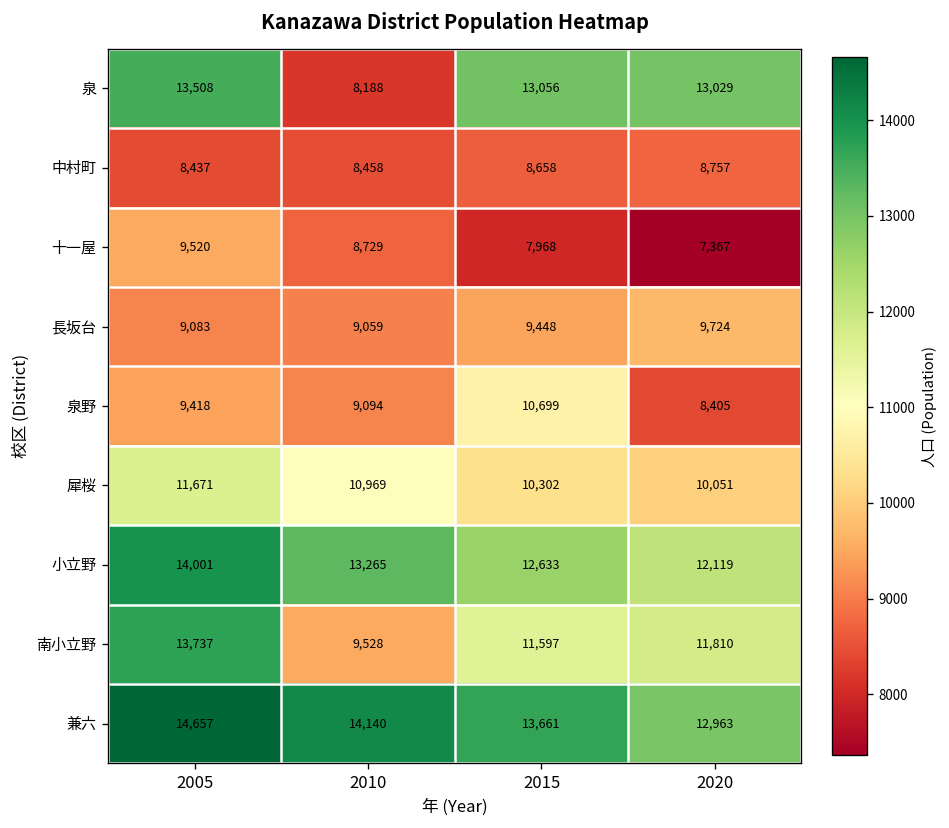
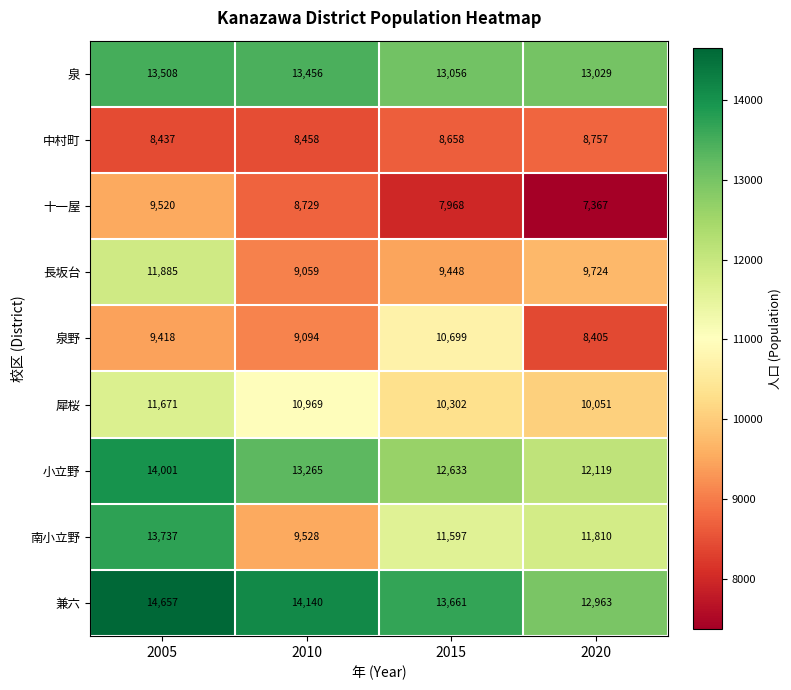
  {
    "泉": {
      "2005": "13,508",
-     "2010": "8,188",
+     "2010": "13,456",
      "2015": "13,056",
      "2020": "13,029"
    },
    "中村町": {
      "2005": "8,437",
      "2010": "8,458",
      "2015": "8,658",
      "2020": "8,757"
    },
    "十一屋": {
      "2005": "9,520",
      "2010": "8,729",
      "2015": "7,968",
      "2020": "7,367"
    },
    "長坂台": {
-     "2005": "9,083",
+     "2005": "11,885",
      "2010": "9,059",
      "2015": "9,448",
      "2020": "9,724"
    },
    "泉野": {
      "2005": "9,418",
      "2010": "9,094",
      "2015": "10,699",
      "2020": "8,405"
    },
    "犀桜": {
      "2005": "11,671",
      "2010": "10,969",
      "2015": "10,302",
      "2020": "10,051"
    },
    "小立野": {
      "2005": "14,001",
      "2010": "13,265",
      "2015": "12,633",
      "2020": "12,119"
    },
    "南小立野": {
      "2005": "13,737",
      "2010": "9,528",
      "2015": "11,597",
      "2020": "11,810"
    },
    "兼六": {
      "2005": "14,657",
      "2010": "14,140",
      "2015": "13,661",
      "2020": "12,963"
    }
  }
